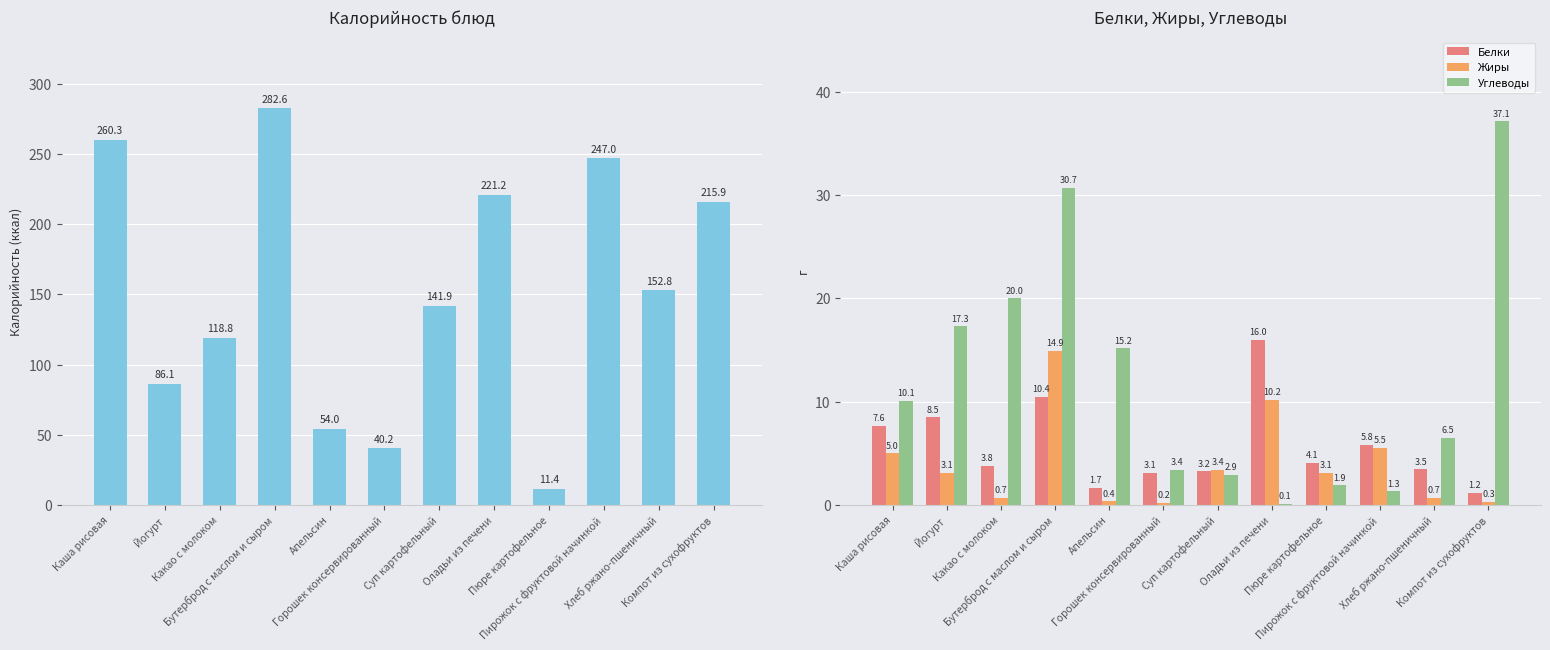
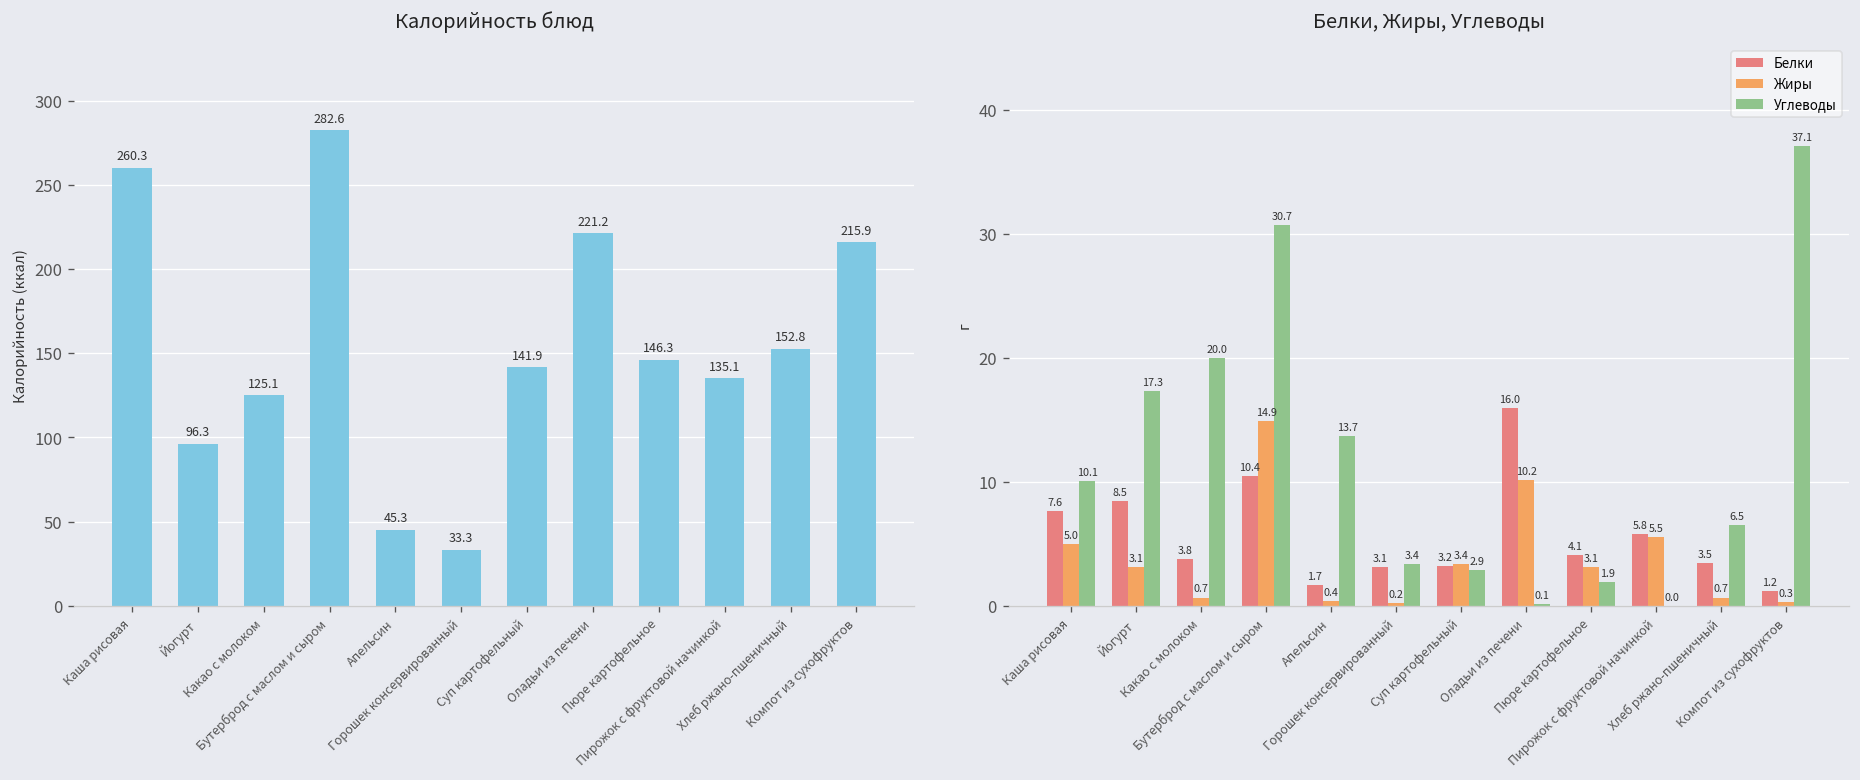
  {
    "Калорийность блюд": {
      "Каша рисовая": 260.3,
-     "Йогурт": 86.1,
-     "Какао с молоком": 118.8,
+     "Йогурт": 96.3,
+     "Какао с молоком": 125.1,
      "Бутерброд с маслом и сыром": 282.6,
-     "Апельсин": 54.0,
-     "Горошек консервированный": 40.2,
+     "Апельсин": 45.3,
+     "Горошек консервированный": 33.3,
      "Суп картофельный": 141.9,
      "Оладьи из печени": 221.2,
-     "Пюре картофельное": 11.4,
-     "Пирожок с фруктовой начинкой": 247.0,
+     "Пюре картофельное": 146.3,
+     "Пирожок с фруктовой начинкой": 135.1,
      "Хлеб ржано-пшеничный": 152.8,
      "Компот из сухофруктов": 215.9
    },
    "Белки, Жиры, Углеводы": {
      "Углеводы": {
        "Каша рисовая": 10.1,
        "Йогурт": 17.3,
        "Какао с молоком": 20.0,
        "Бутерброд с маслом и сыром": 30.7,
-       "Апельсин": 15.2,
+       "Апельсин": 13.7,
        "Горошек консервированный": 3.4,
        "Суп картофельный": 2.9,
        "Оладьи из печени": 0.1,
        "Пюре картофельное": 1.9,
-       "Пирожок с фруктовой начинкой": 1.3,
+       "Пирожок с фруктовой начинкой": 0.0,
        "Хлеб ржано-пшеничный": 6.5,
        "Компот из сухофруктов": 37.1
      }
    }
  }
